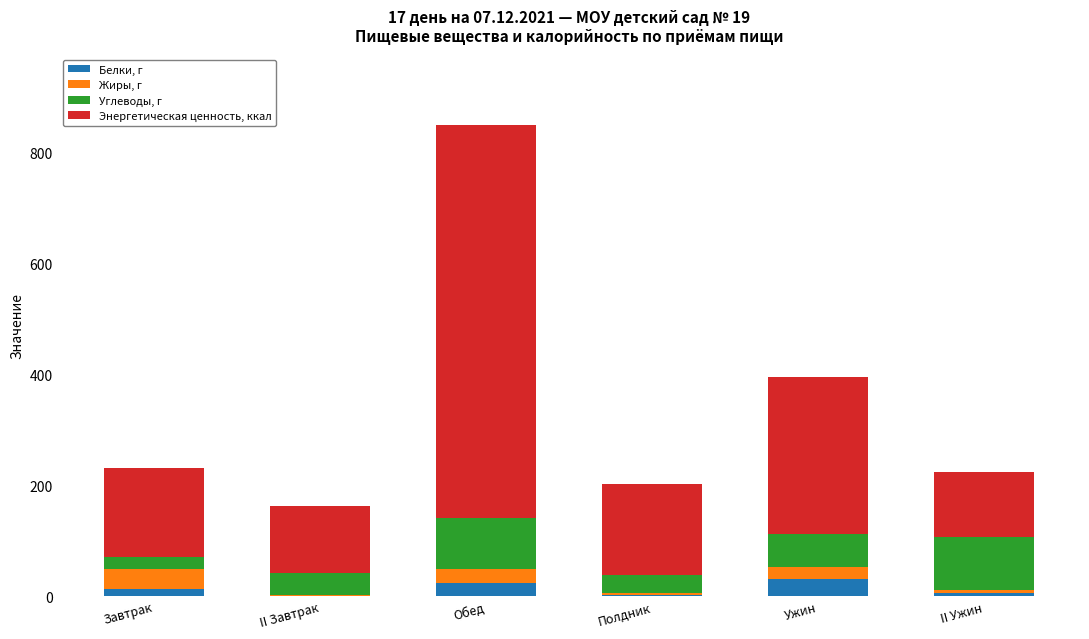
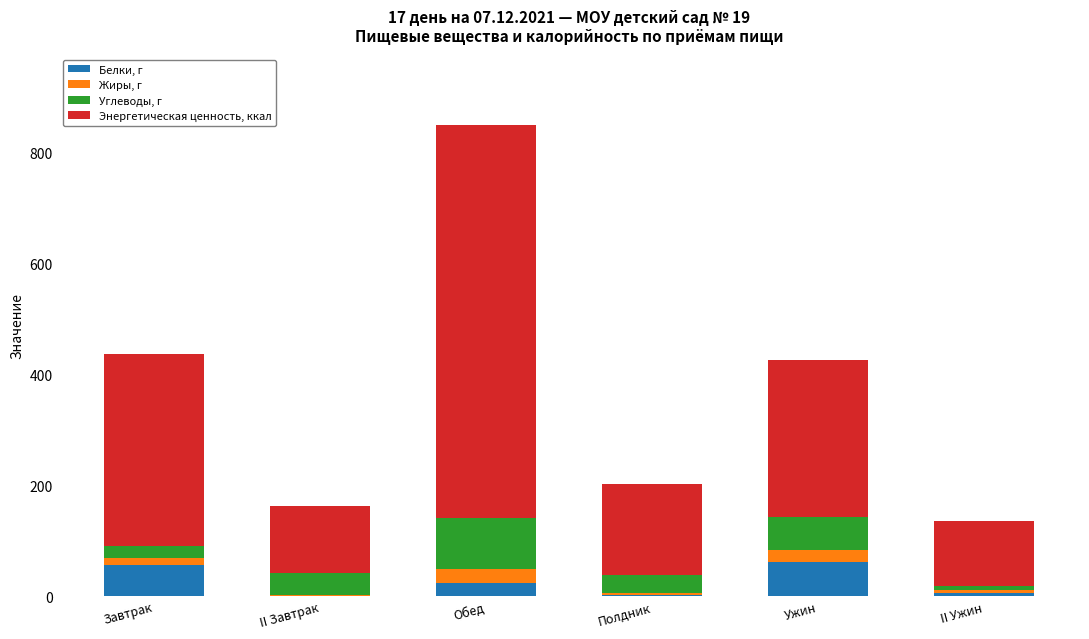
  {
    "Белки, г": {
-     "Завтрак": 10,
+     "Завтрак": 60,
      "Обед": 20,
-     "Ужин": 30,
+     "Ужин": 60,
      "II Ужин": 10
    },
    "Жиры, г": {
-     "Завтрак": 40,
+     "Завтрак": 10,
      "Обед": 30,
      "Ужин": 20,
      "II Ужин": 0
    },
    "Углеводы, г": {
      "Завтрак": 20,
      "II Завтрак": 40,
      "Обед": 90,
      "Полдник": 30,
      "Ужин": 60,
-     "II Ужин": 100
+     "II Ужин": 10
    },
    "Энергетическая ценность, ккал": {
-     "Завтрак": 160,
+     "Завтрак": 350,
      "II Завтрак": 120,
      "Обед": 710,
      "Полдник": 160,
      "Ужин": 280,
      "II Ужин": 120
    }
  }
